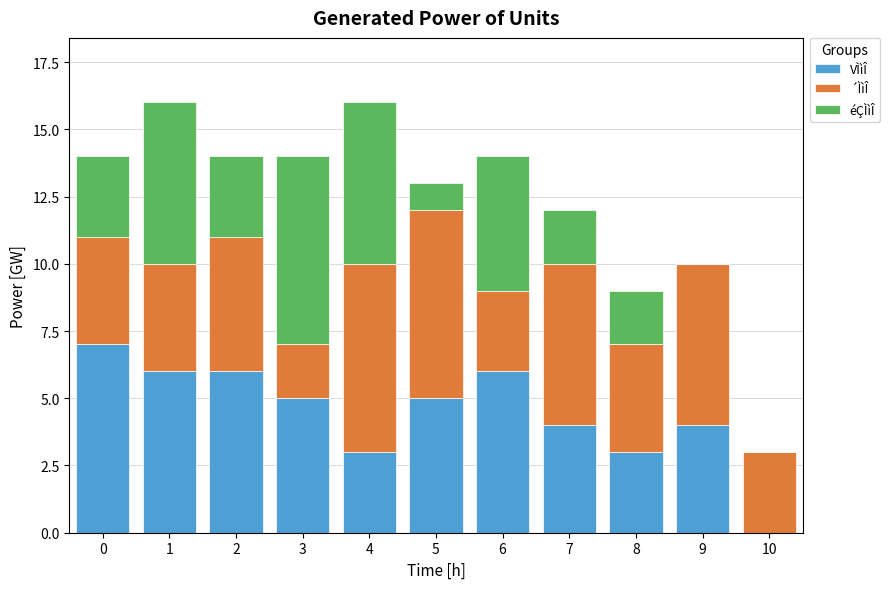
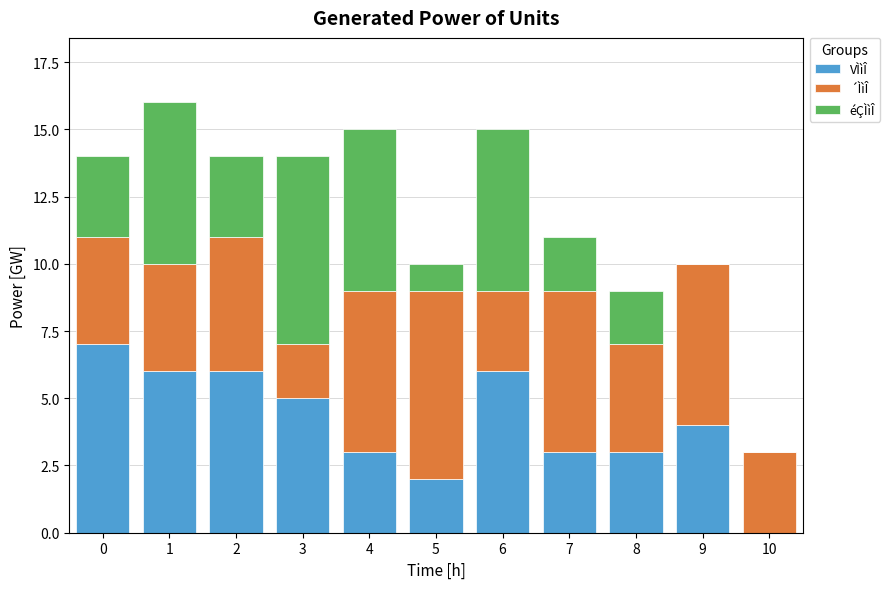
  {
    "VÌìÎ": {
      "0": 7,
      "1": 6,
      "2": 6,
      "3": 5,
      "4": 3,
-     "5": 5,
+     "5": 2,
      "6": 6,
-     "7": 4,
+     "7": 3,
      "8": 3,
      "9": 4,
      "10": 0
    },
    "´ÌìÎ": {
      "0": 4,
      "1": 4,
      "2": 5,
      "3": 2,
-     "4": 7,
+     "4": 6,
      "5": 7,
      "6": 3,
      "7": 6,
      "8": 4,
      "9": 6,
      "10": 3
    },
    "éÇÌìÎ": {
      "0": 3,
      "1": 6,
      "2": 3,
      "3": 7,
      "4": 6,
      "5": 1,
-     "6": 5,
+     "6": 6,
      "7": 2,
      "8": 2,
      "9": 0,
      "10": 0
    }
  }
